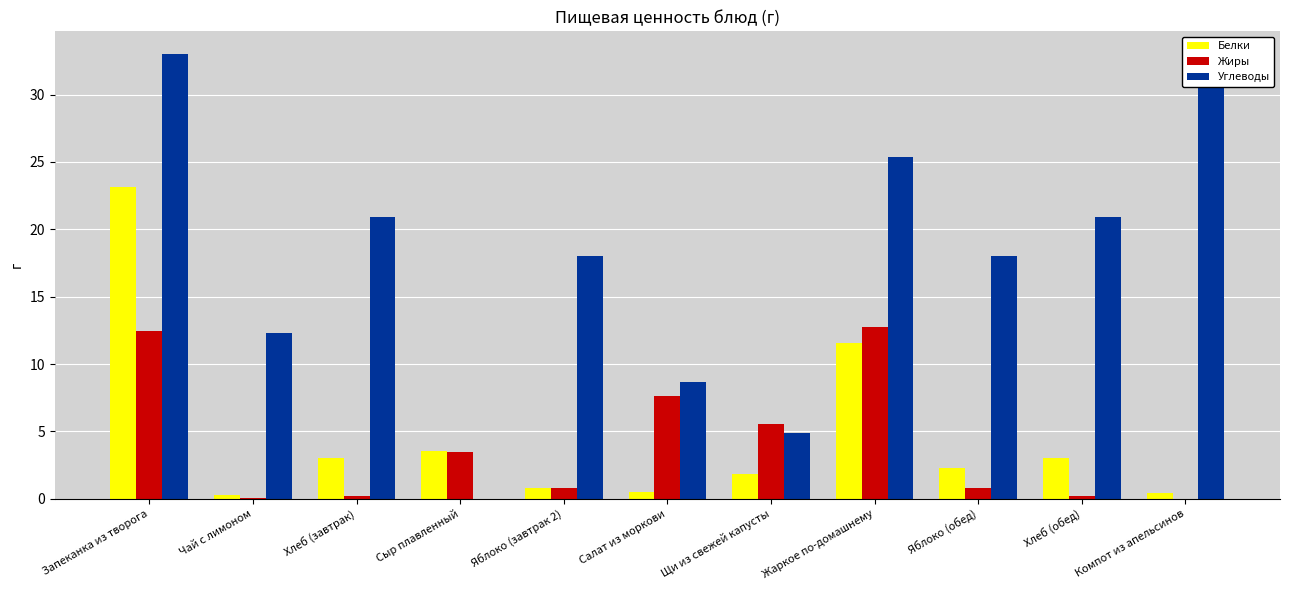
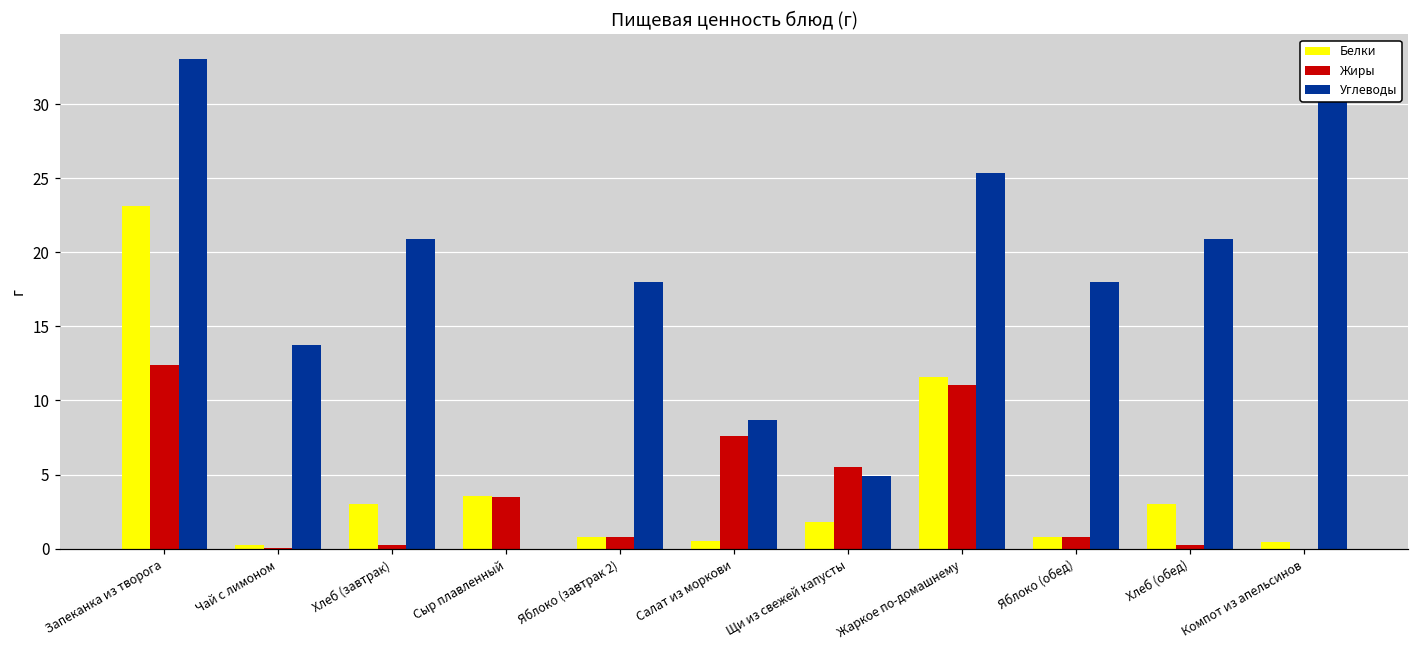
  {
    "Белки": {
      "Запеканка из творога": 23.1,
      "Чай с лимоном": 0.2,
      "Хлеб (завтрак)": 3.0,
      "Сыр плавленный": 3.6,
      "Яблоко (завтрак 2)": 0.8,
      "Салат из моркови": 0.5,
      "Щи из свежей капусты": 1.8,
      "Жаркое по-домашнему": 11.6,
-     "Яблоко (обед)": 2.3,
+     "Яблоко (обед)": 0.8,
      "Хлеб (обед)": 3.0,
      "Компот из апельсинов": 0.4
    },
    "Жиры": {
      "Запеканка из творога": 12.4,
      "Хлеб (завтрак)": 0.2,
      "Сыр плавленный": 3.5,
      "Яблоко (завтрак 2)": 0.8,
      "Салат из моркови": 7.6,
      "Щи из свежей капусты": 5.5,
-     "Жаркое по-домашнему": 12.8,
+     "Жаркое по-домашнему": 11.1,
      "Яблоко (обед)": 0.8,
      "Хлеб (обед)": 0.2,
      "Компот из апельсинов": 0.0
    },
    "Углеводы": {
      "Запеканка из творога": 33.0,
-     "Чай с лимоном": 12.3,
+     "Чай с лимоном": 13.7,
      "Хлеб (завтрак)": 20.9,
      "Сыр плавленный": 0.0,
      "Яблоко (завтрак 2)": 18.0,
      "Салат из моркови": 8.7,
      "Щи из свежей капусты": 4.9,
      "Жаркое по-домашнему": 25.4,
      "Яблоко (обед)": 18.0,
      "Хлеб (обед)": 20.9,
      "Компот из апельсинов": 30.5
    }
  }
